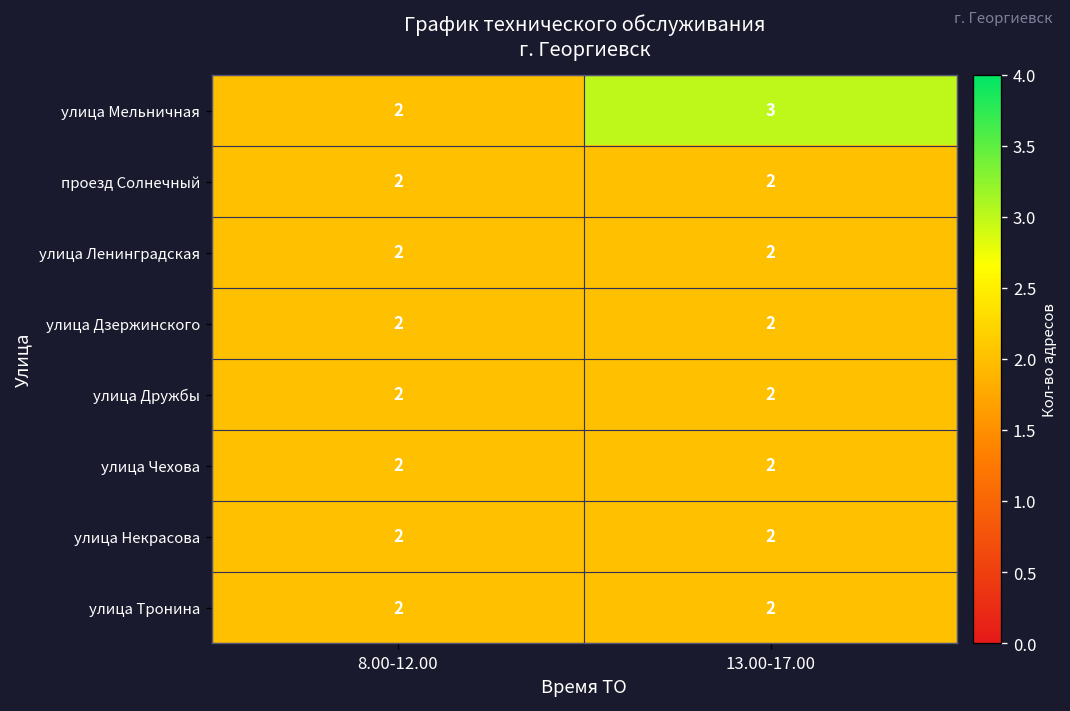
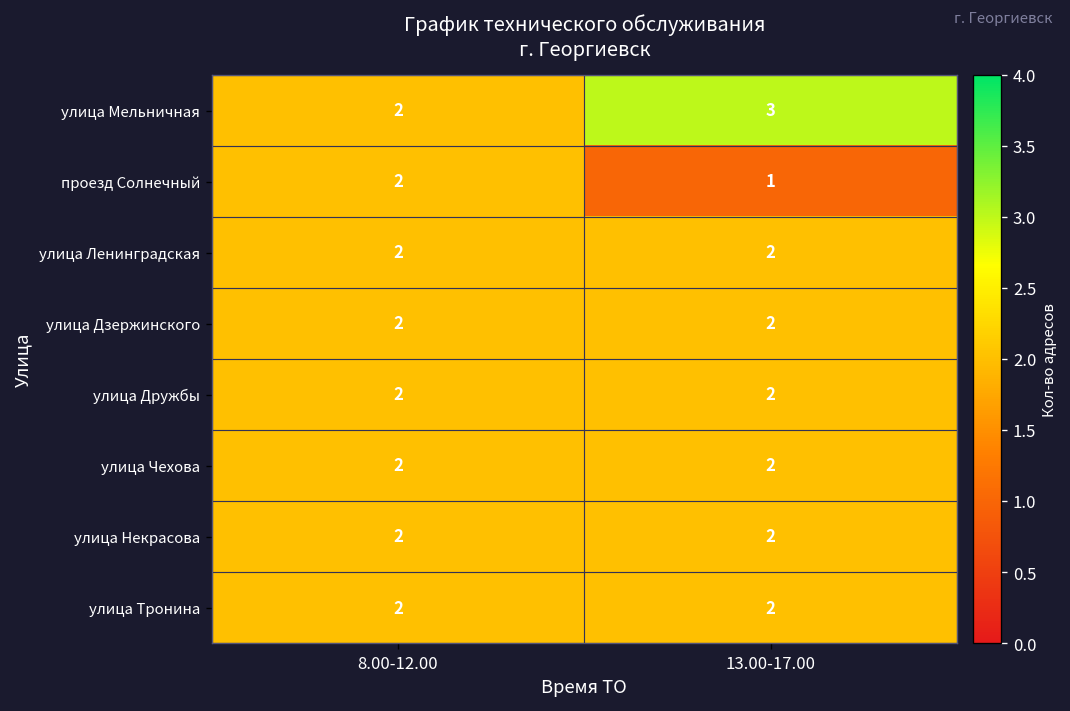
  {
    "улица Мельничная": {
      "8.00-12.00": 2,
      "13.00-17.00": 3
    },
    "проезд Солнечный": {
      "8.00-12.00": 2,
-     "13.00-17.00": 2
+     "13.00-17.00": 1
    },
    "улица Ленинградская": {
      "8.00-12.00": 2,
      "13.00-17.00": 2
    },
    "улица Дзержинского": {
      "8.00-12.00": 2,
      "13.00-17.00": 2
    },
    "улица Дружбы": {
      "8.00-12.00": 2,
      "13.00-17.00": 2
    },
    "улица Чехова": {
      "8.00-12.00": 2,
      "13.00-17.00": 2
    },
    "улица Некрасова": {
      "8.00-12.00": 2,
      "13.00-17.00": 2
    },
    "улица Тронина": {
      "8.00-12.00": 2,
      "13.00-17.00": 2
    }
  }
